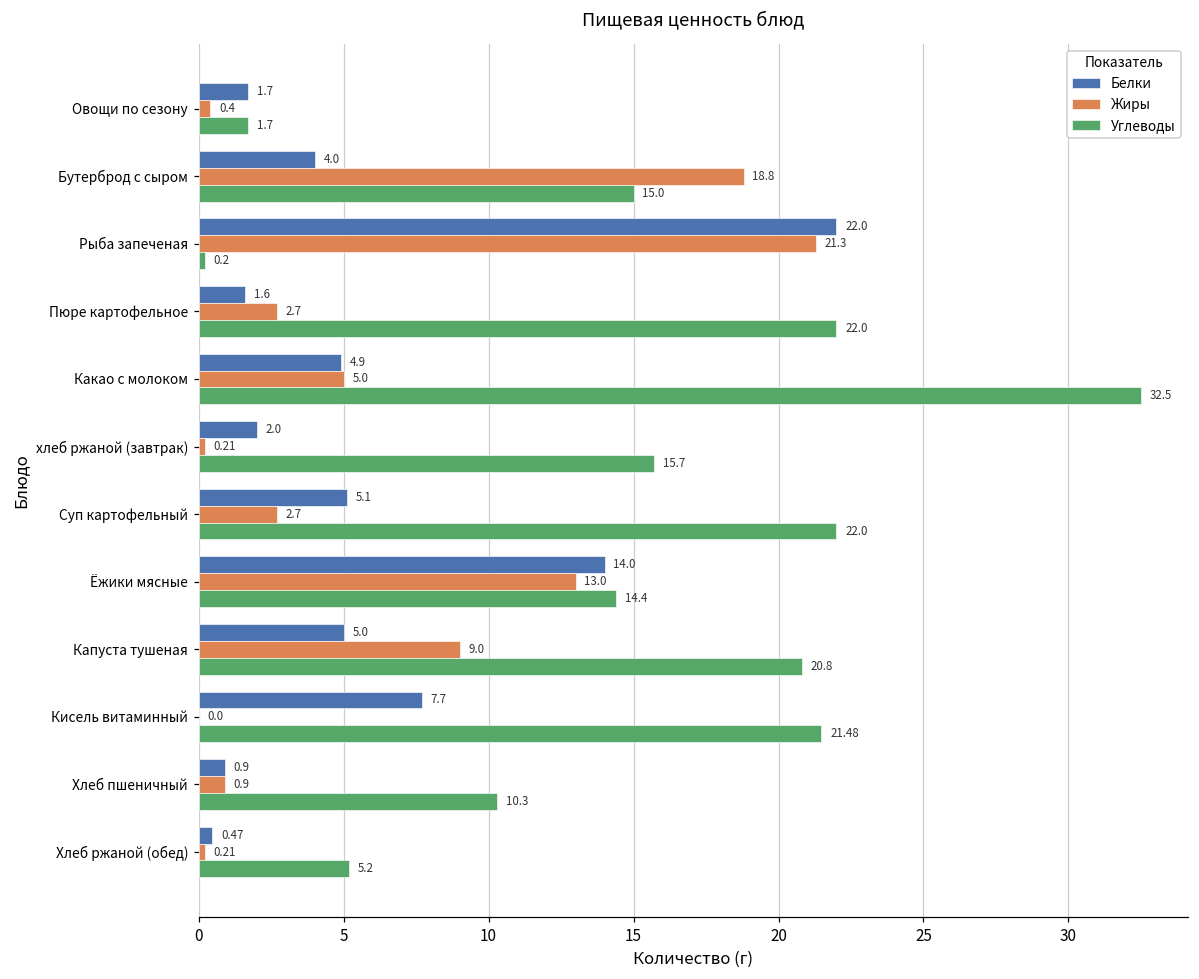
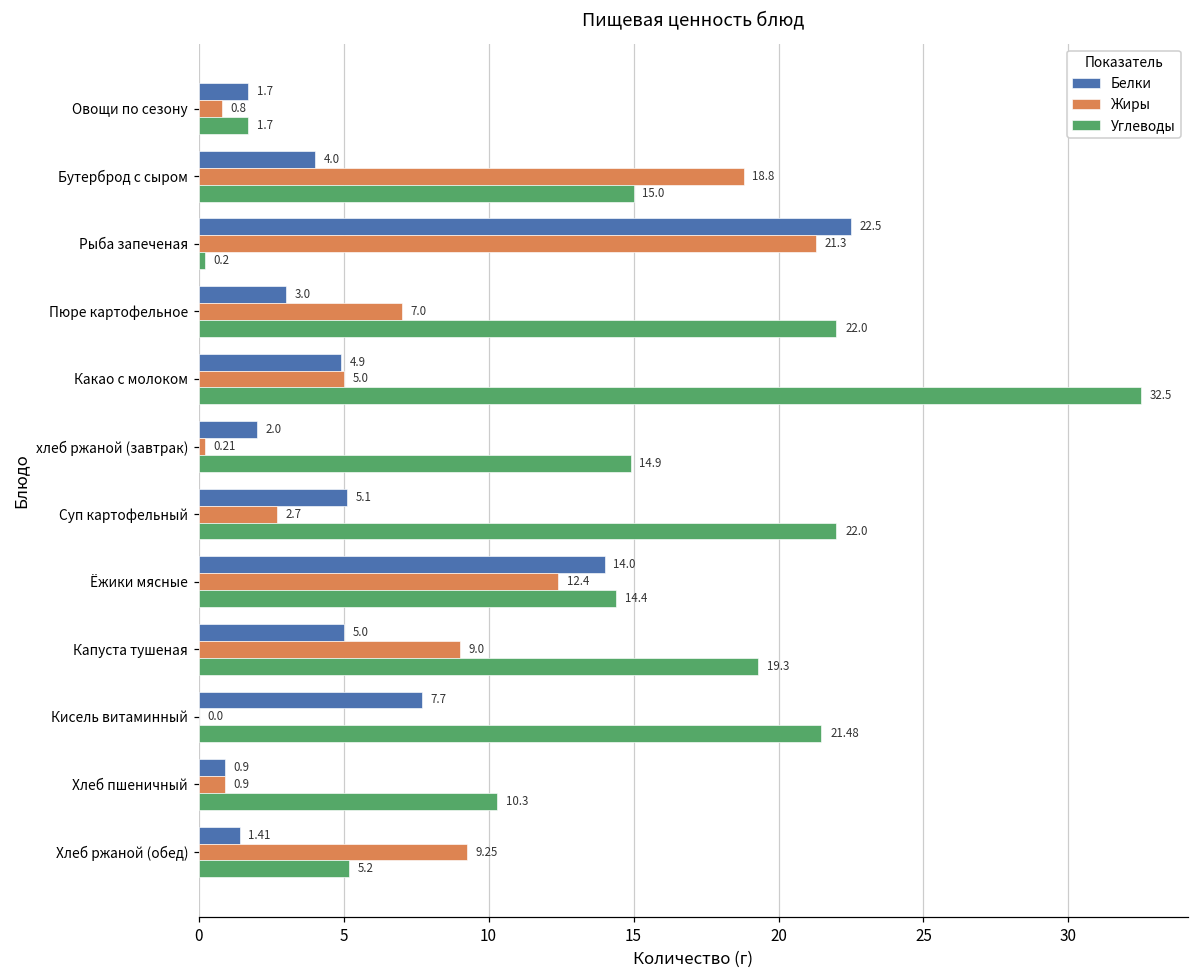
  {
    "Белки": {
      "Овощи по сезону": 1.7,
      "Бутерброд с сыром": 4.0,
-     "Рыба запеченая": 22.0,
-     "Пюре картофельное": 1.6,
+     "Рыба запеченая": 22.5,
+     "Пюре картофельное": 3.0,
      "Какао с молоком": 4.9,
      "хлеб ржаной (завтрак)": 2.0,
      "Суп картофельный": 5.1,
      "Ёжики мясные": 14.0,
      "Капуста тушеная": 5.0,
      "Кисель витаминный": 7.7,
      "Хлеб пшеничный": 0.9,
-     "Хлеб ржаной (обед)": 0.47
+     "Хлеб ржаной (обед)": 1.41
    },
    "Жиры": {
-     "Овощи по сезону": 0.4,
+     "Овощи по сезону": 0.8,
      "Бутерброд с сыром": 18.8,
      "Рыба запеченая": 21.3,
-     "Пюре картофельное": 2.7,
+     "Пюре картофельное": 7.0,
      "Какао с молоком": 5.0,
      "хлеб ржаной (завтрак)": 0.21,
      "Суп картофельный": 2.7,
-     "Ёжики мясные": 13.0,
+     "Ёжики мясные": 12.4,
      "Капуста тушеная": 9.0,
      "Кисель витаминный": 0.0,
      "Хлеб пшеничный": 0.9,
-     "Хлеб ржаной (обед)": 0.21
+     "Хлеб ржаной (обед)": 9.25
    },
    "Углеводы": {
      "Овощи по сезону": 1.7,
      "Бутерброд с сыром": 15.0,
      "Рыба запеченая": 0.2,
      "Пюре картофельное": 22.0,
      "Какао с молоком": 32.5,
-     "хлеб ржаной (завтрак)": 15.7,
+     "хлеб ржаной (завтрак)": 14.9,
      "Суп картофельный": 22.0,
      "Ёжики мясные": 14.4,
-     "Капуста тушеная": 20.8,
+     "Капуста тушеная": 19.3,
      "Кисель витаминный": 21.48,
      "Хлеб пшеничный": 10.3,
      "Хлеб ржаной (обед)": 5.2
    }
  }
